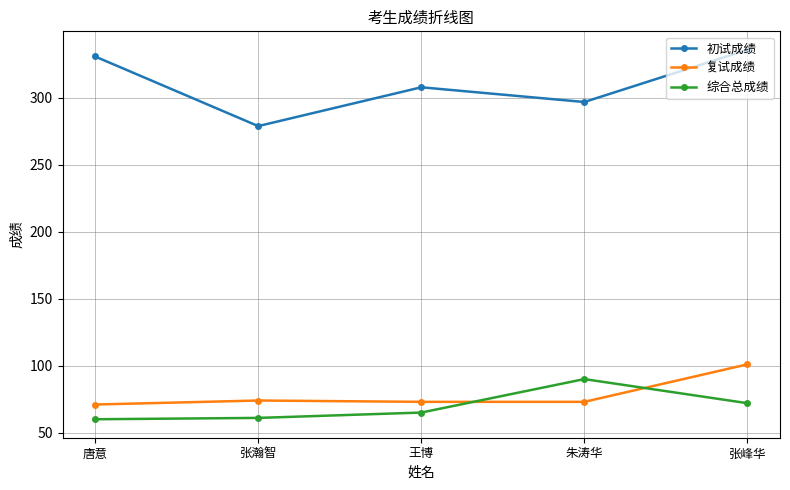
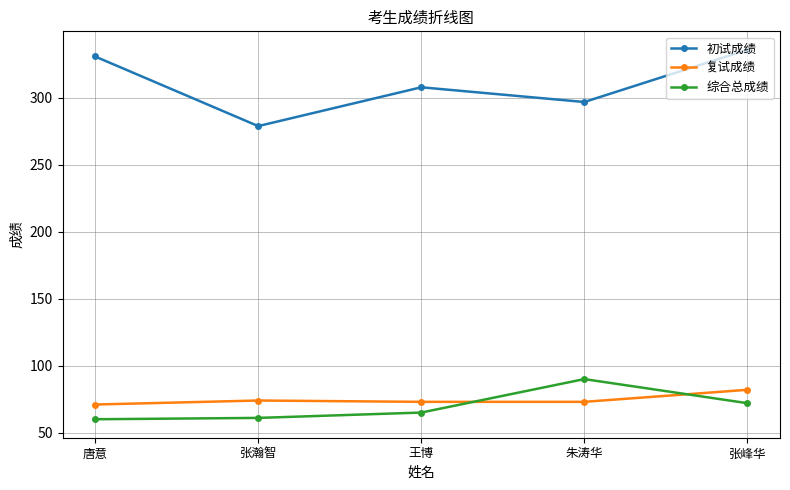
  {
    "初试成绩": {
      "唐意": 331,
      "张瀚智": 279,
      "王博": 308,
      "朱涛华": 297
    },
    "复试成绩": {
      "唐意": 71,
      "张瀚智": 74,
      "王博": 73,
      "朱涛华": 73,
-     "张峰华": 101
+     "张峰华": 82
    },
    "综合总成绩": {
      "唐意": 60,
      "张瀚智": 61,
      "王博": 65,
      "朱涛华": 90,
      "张峰华": 72
    }
  }
